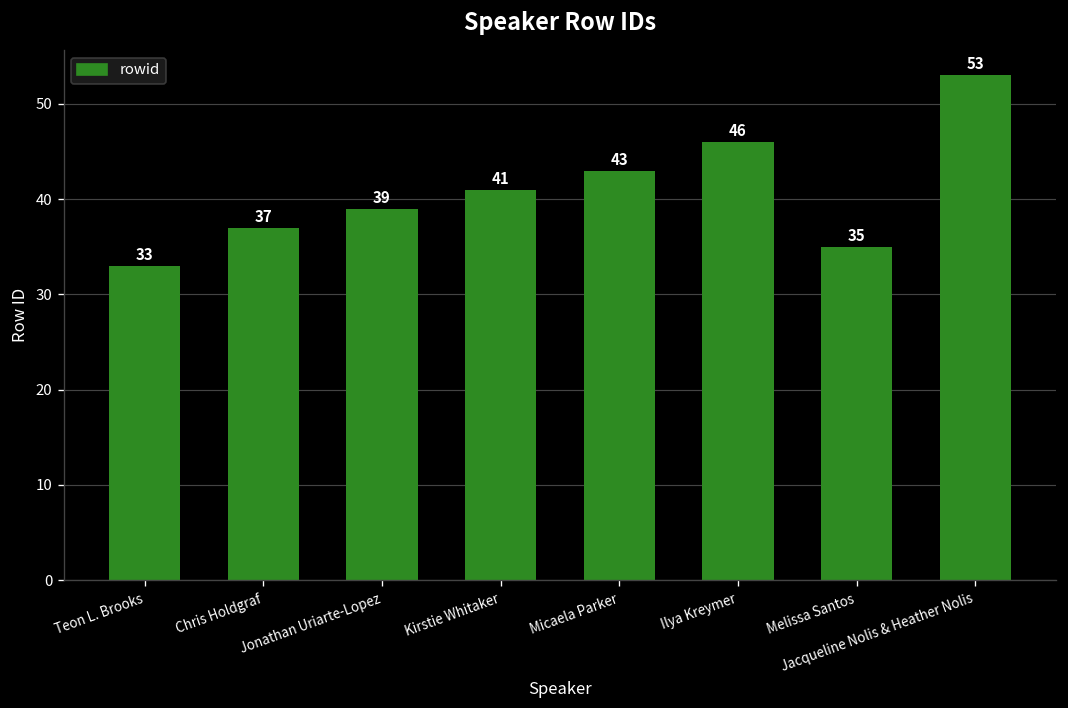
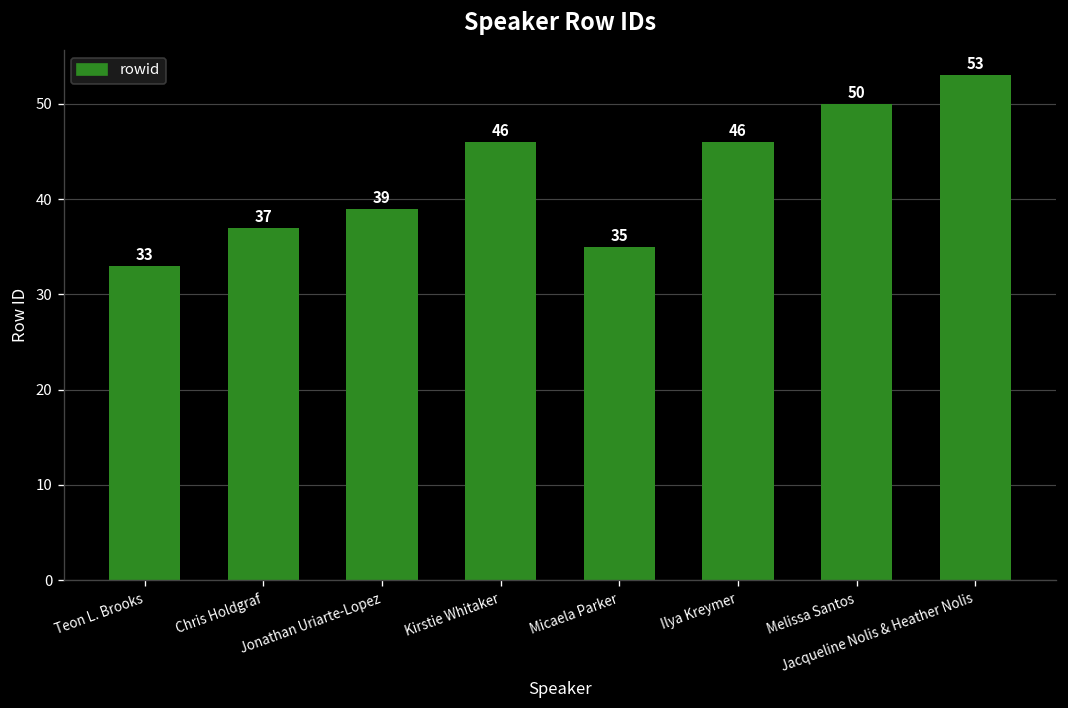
  {
    "Teon L. Brooks": 33,
    "Chris Holdgraf": 37,
    "Jonathan Uriarte-Lopez": 39,
-   "Kirstie Whitaker": 41,
-   "Micaela Parker": 43,
+   "Kirstie Whitaker": 46,
+   "Micaela Parker": 35,
    "Ilya Kreymer": 46,
-   "Melissa Santos": 35,
+   "Melissa Santos": 50,
    "Jacqueline Nolis & Heather Nolis": 53
  }
